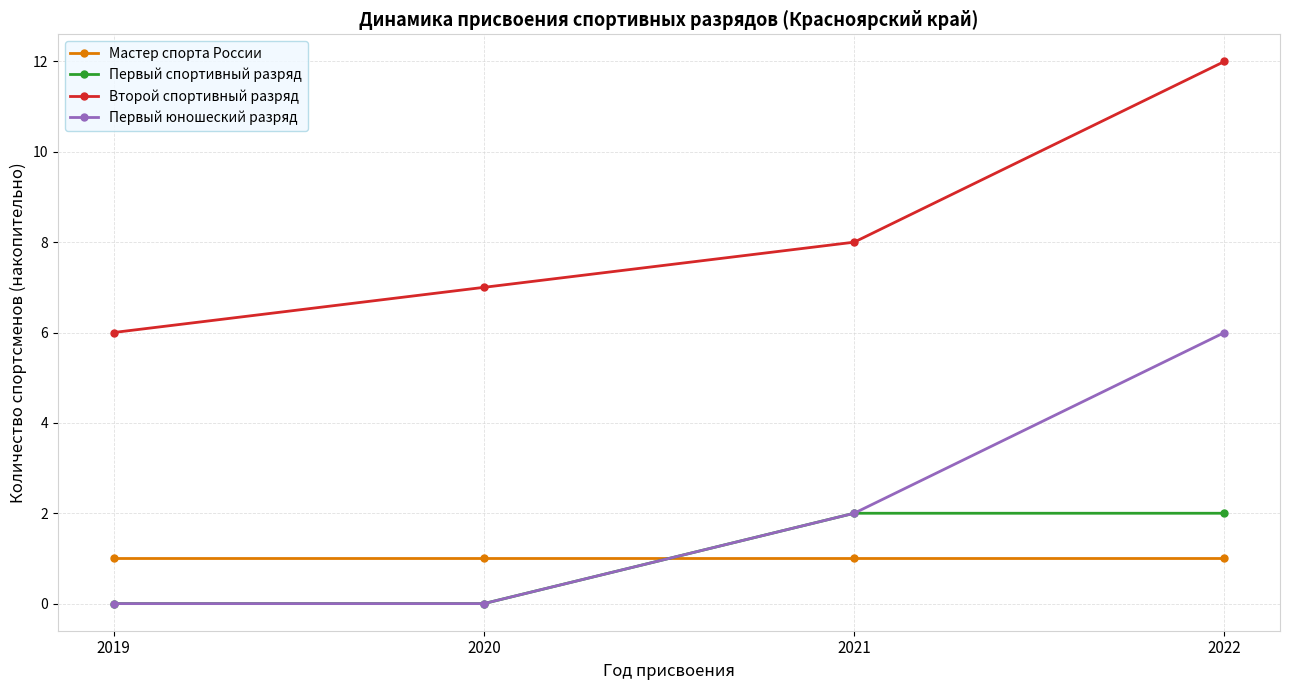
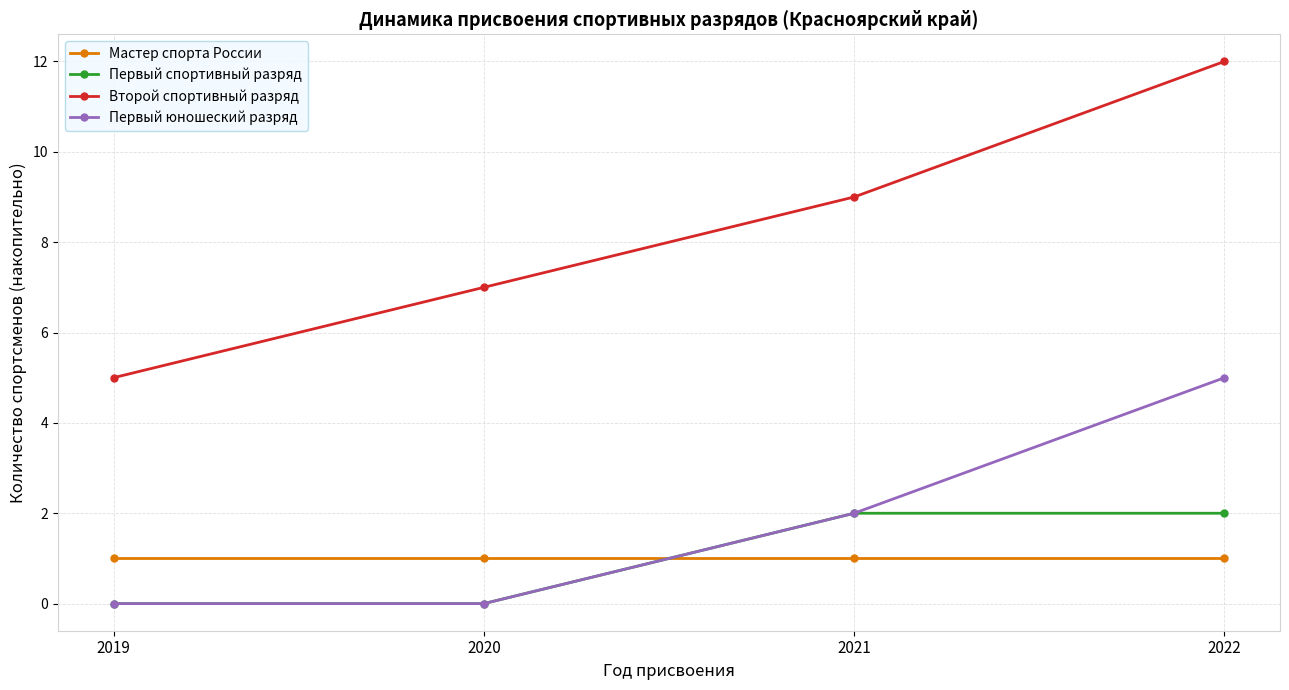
  {
    "Мастер спорта России": {
      "2019": 1,
      "2020": 1,
      "2021": 1,
      "2022": 1
    },
    "Первый спортивный разряд": {
      "2022": 2
    },
    "Второй спортивный разряд": {
-     "2019": 6,
+     "2019": 5,
      "2020": 7,
-     "2021": 8,
+     "2021": 9,
      "2022": 12
    },
    "Первый юношеский разряд": {
-     "2022": 6
+     "2022": 5
    }
  }
